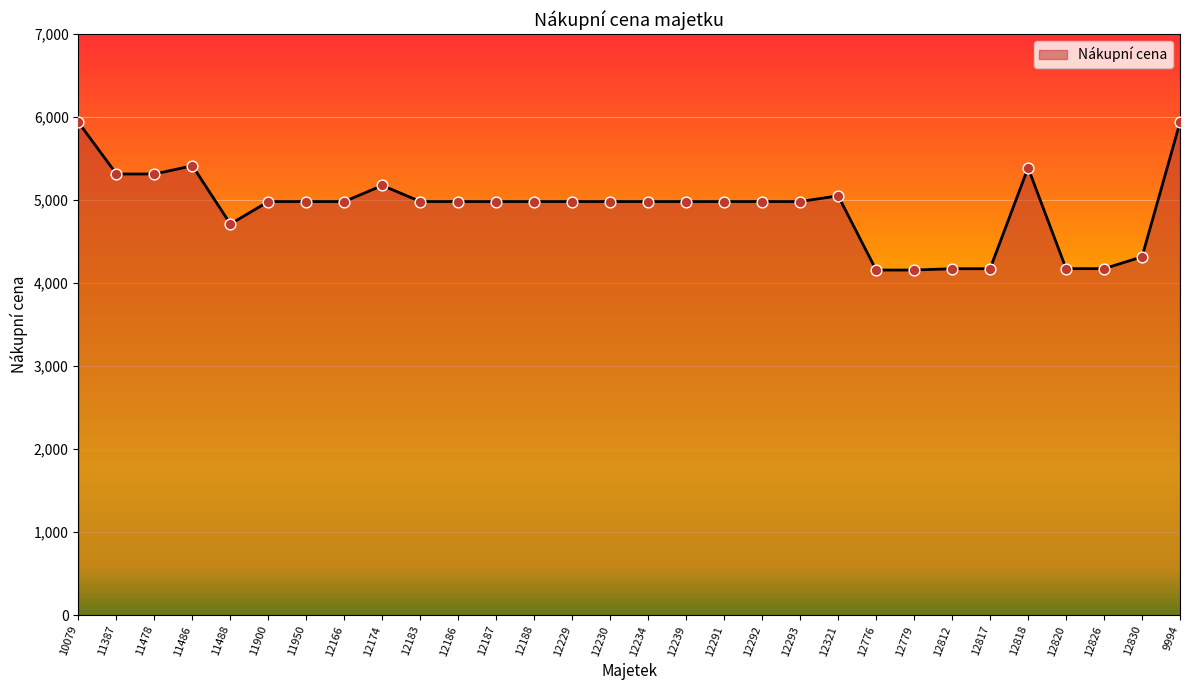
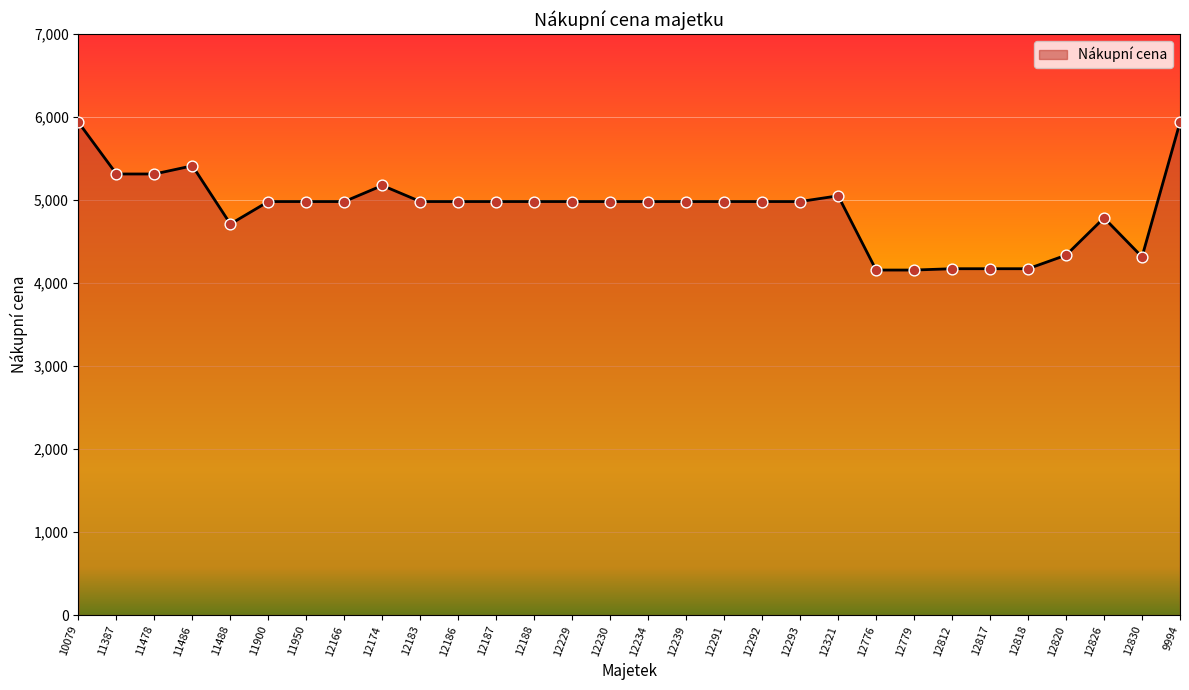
  {
    "10079": "5,900",
    "11387": "5,300",
    "11478": "5,300",
    "11486": "5,400",
    "11488": "4,700",
    "11900": "5,000",
    "11950": "5,000",
    "12166": "5,000",
    "12174": "5,200",
    "12183": "5,000",
    "12186": "5,000",
    "12187": "5,000",
    "12188": "5,000",
    "12229": "5,000",
    "12230": "5,000",
    "12234": "5,000",
    "12239": "5,000",
    "12291": "5,000",
    "12292": "5,000",
    "12293": "5,000",
    "12321": "5,100",
    "12776": "4,200",
    "12779": "4,200",
    "12812": "4,200",
    "12817": "4,200",
-   "12818": "5,400",
-   "12820": "4,200",
-   "12826": "4,200",
+   "12818": "4,200",
+   "12820": "4,300",
+   "12826": "4,800",
    "12830": "4,300",
    "9994": "5,900"
  }
